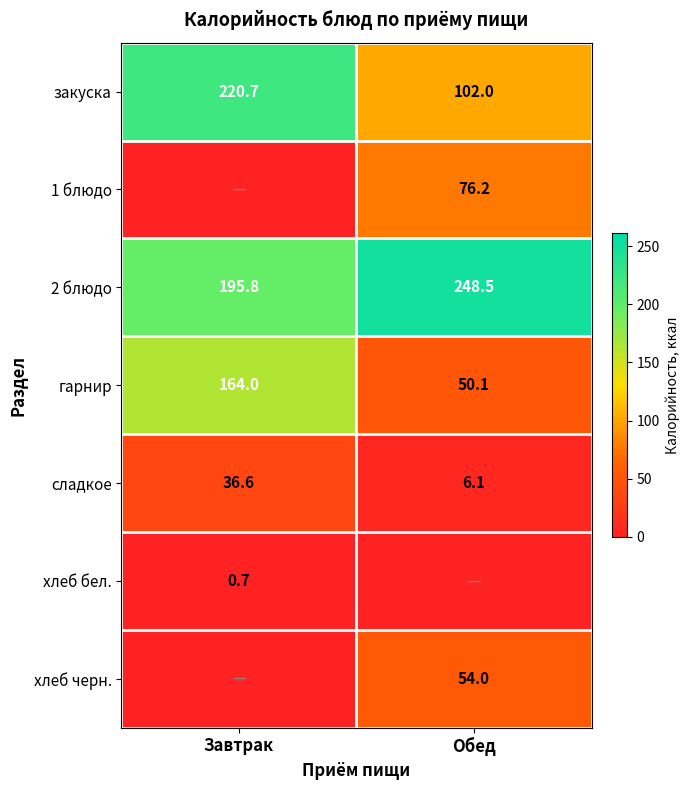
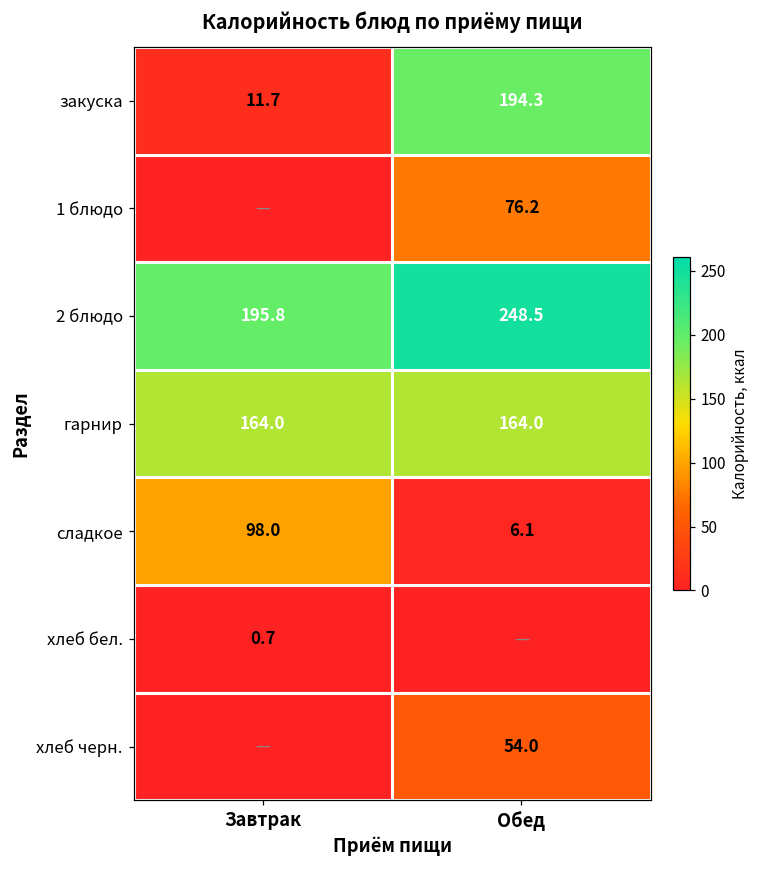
  {
    "закуска": {
-     "Завтрак": 220.7,
-     "Обед": 102.0
+     "Завтрак": 11.7,
+     "Обед": 194.3
    },
    "1 блюдо": {
      "Обед": 76.2
    },
    "2 блюдо": {
      "Завтрак": 195.8,
      "Обед": 248.5
    },
    "гарнир": {
      "Завтрак": 164.0,
-     "Обед": 50.1
+     "Обед": 164.0
    },
    "сладкое": {
-     "Завтрак": 36.6,
+     "Завтрак": 98.0,
      "Обед": 6.1
    },
    "хлеб бел.": {
      "Завтрак": 0.7
    },
    "хлеб черн.": {
      "Обед": 54.0
    }
  }
